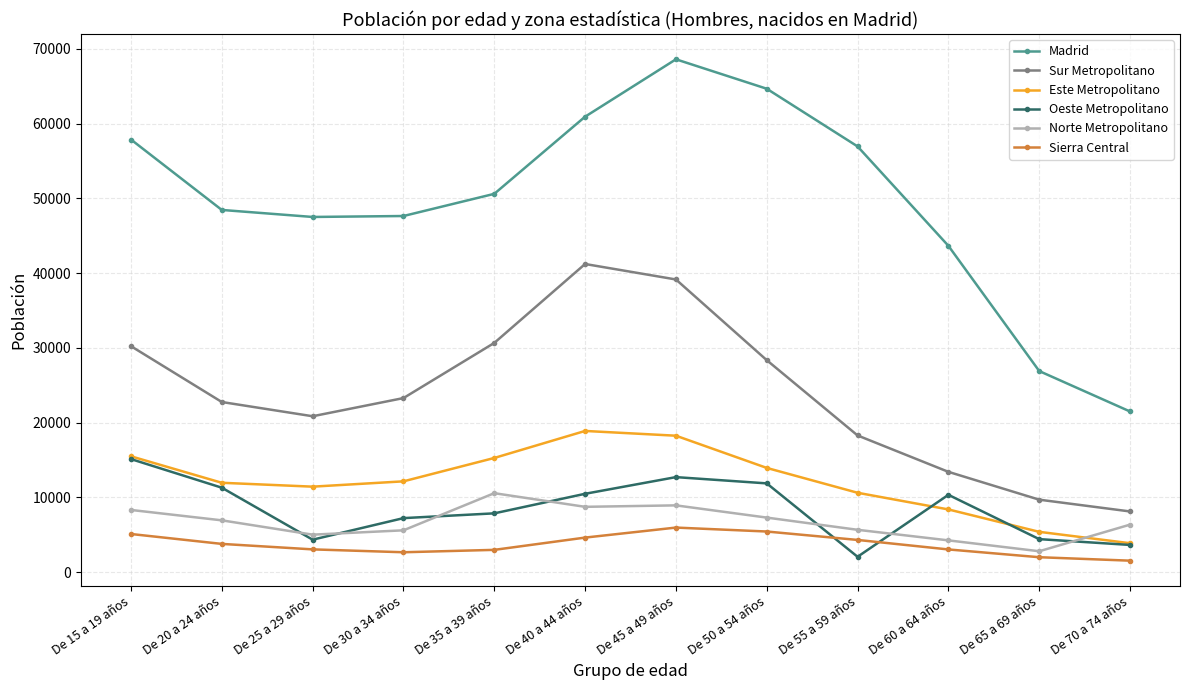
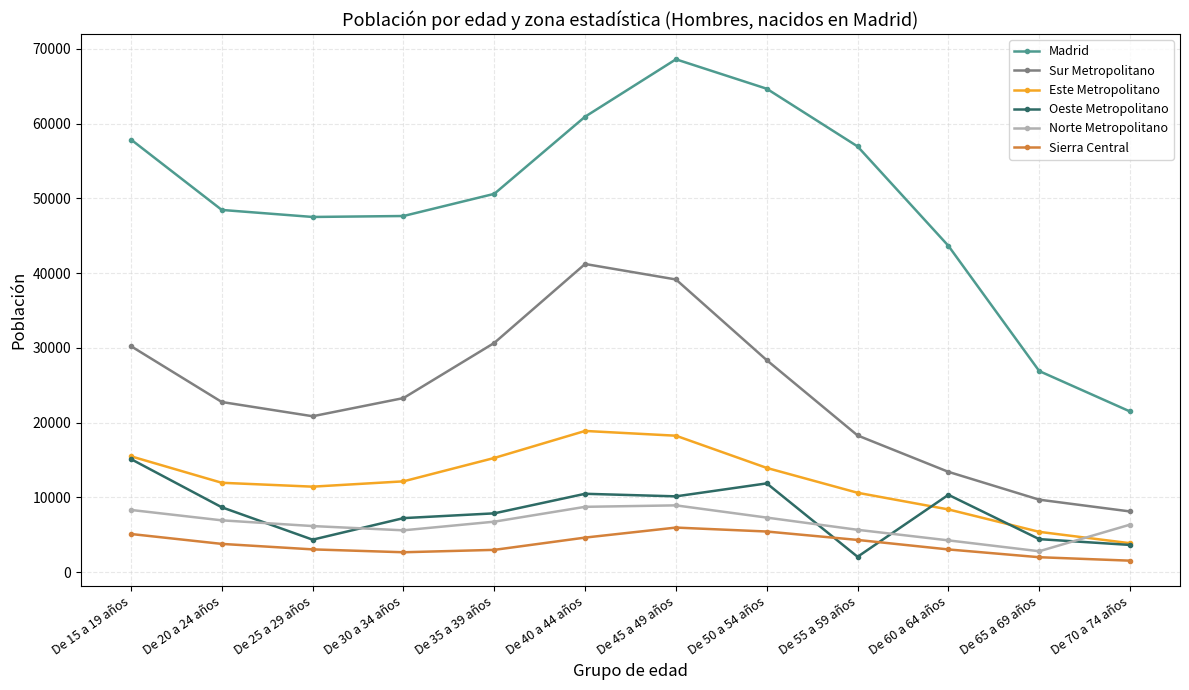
  {
    "Oeste Metropolitano": {
      "De 15 a 19 años": 15000,
-     "De 20 a 24 años": 11000,
+     "De 20 a 24 años": 9000,
      "De 25 a 29 años": 4000,
      "De 30 a 34 años": 7000,
      "De 35 a 39 años": 8000,
      "De 40 a 44 años": 10000,
-     "De 45 a 49 años": 13000,
+     "De 45 a 49 años": 10000,
      "De 50 a 54 años": 12000,
      "De 55 a 59 años": 2000,
      "De 60 a 64 años": 10000,
      "De 65 a 69 años": 4000
    },
    "Norte Metropolitano": {
      "De 15 a 19 años": 8000,
      "De 20 a 24 años": 7000,
-     "De 25 a 29 años": 5000,
+     "De 25 a 29 años": 6000,
      "De 30 a 34 años": 6000,
-     "De 35 a 39 años": 11000,
+     "De 35 a 39 años": 7000,
      "De 40 a 44 años": 9000,
      "De 45 a 49 años": 9000,
      "De 50 a 54 años": 7000,
      "De 55 a 59 años": 6000,
      "De 60 a 64 años": 4000,
      "De 65 a 69 años": 3000,
      "De 70 a 74 años": 6000
    }
  }
